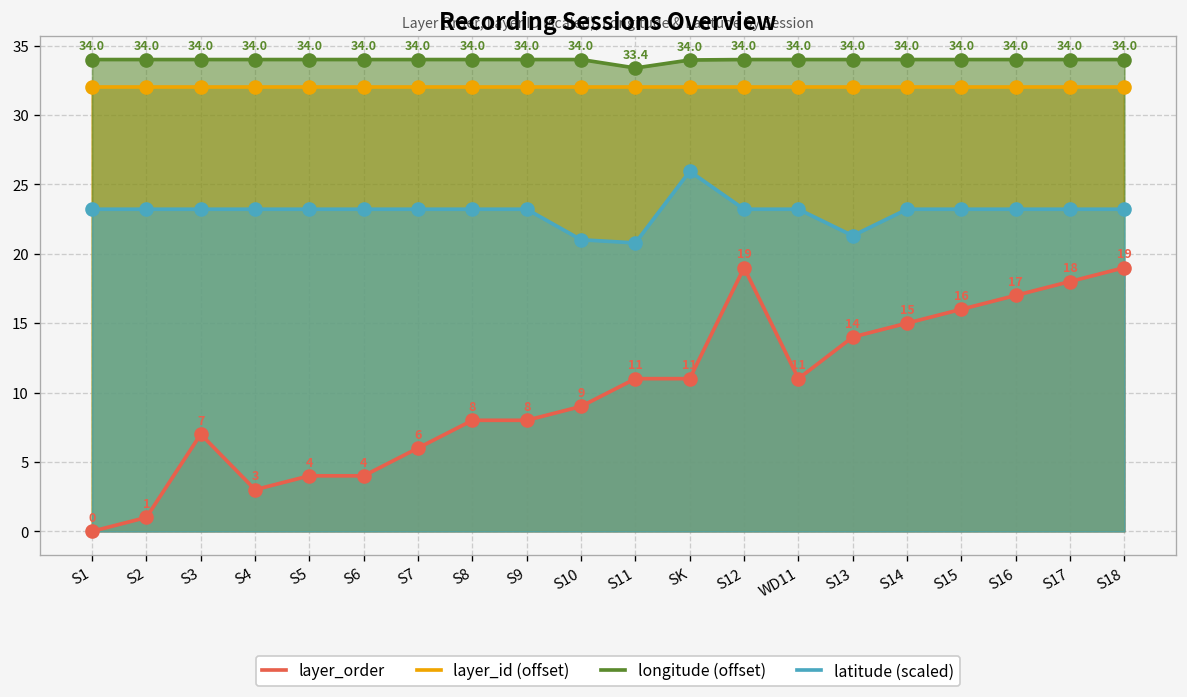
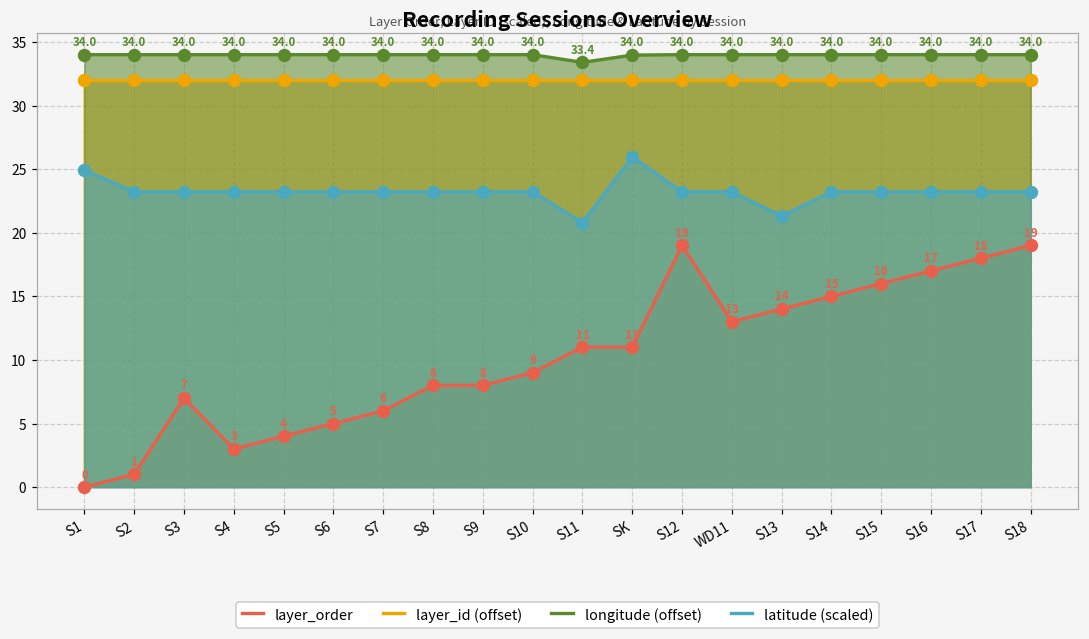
  {
    "layer_order": {
      "S1": 0,
      "S2": 1,
      "S3": 7,
      "S4": 3,
      "S5": 4,
-     "S6": 4,
+     "S6": 5,
      "S7": 6,
      "S8": 8,
      "S9": 8,
      "S10": 9,
      "S11": 11,
      "SK": 11,
      "S12": 19,
-     "WD11": 11,
+     "WD11": 13,
      "S13": 14,
      "S14": 15,
      "S15": 16,
      "S16": 17,
      "S17": 18,
      "S18": 19
    },
    "layer_id (offset)": {
      "S1": 32.0,
      "S2": 32.0,
      "S3": 32.0,
      "S4": 32.0,
      "S5": 32.0,
      "S6": 32.0,
      "S7": 32.0,
      "S8": 32.0,
      "S9": 32.0,
      "S10": 32.0,
      "S11": 32.0,
      "SK": 32.0,
      "S12": 32.0,
      "WD11": 32.0,
      "S13": 32.0,
      "S14": 32.0,
      "S15": 32.0,
      "S16": 32.0,
      "S17": 32.0,
      "S18": 32.0
    },
    "longitude (offset)": {
      "S1": 34.0,
      "S2": 34.0,
      "S3": 34.0,
      "S4": 34.0,
      "S5": 34.0,
      "S6": 34.0,
      "S7": 34.0,
      "S8": 34.0,
      "S9": 34.0,
      "S10": 34.0,
      "S11": 33.4,
      "SK": 34.0,
      "S12": 34.0,
      "WD11": 34.0,
      "S13": 34.0,
      "S14": 34.0,
      "S15": 34.0,
      "S16": 34.0,
      "S17": 34.0,
      "S18": 34.0
    },
    "latitude (scaled)": {
-     "S1": 23.2,
+     "S1": 24.9,
      "S2": 23.2,
      "S3": 23.2,
      "S4": 23.2,
      "S5": 23.2,
      "S6": 23.2,
      "S7": 23.2,
      "S8": 23.2,
      "S9": 23.2,
-     "S10": 21.0,
+     "S10": 23.2,
      "S11": 20.8,
      "SK": 25.9,
      "S12": 23.2,
      "WD11": 23.2,
      "S13": 21.3,
      "S14": 23.2,
      "S15": 23.2,
      "S16": 23.2,
      "S17": 23.2,
      "S18": 23.2
    }
  }
